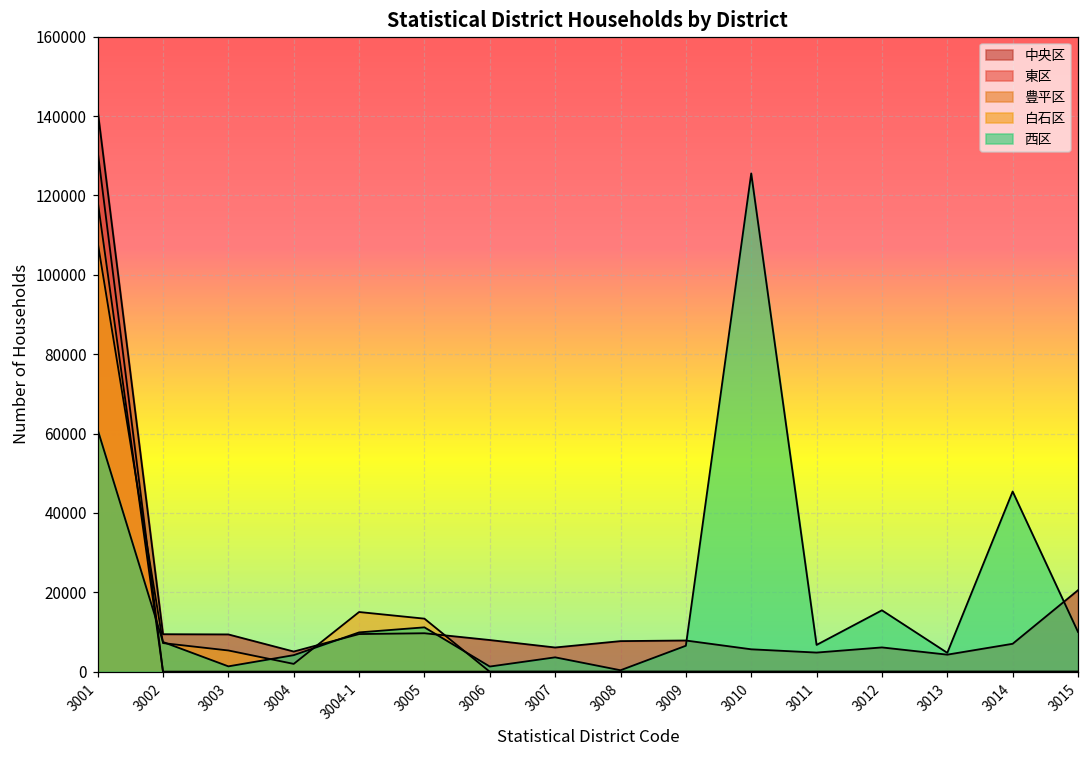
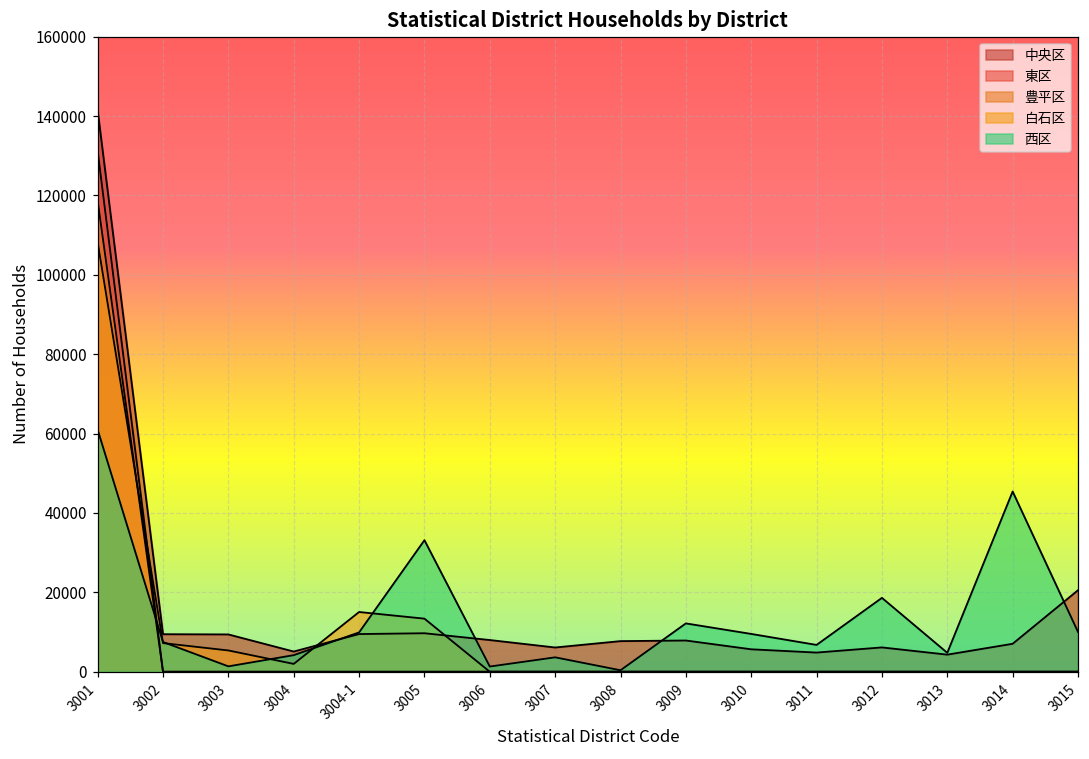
  {
    "西区": {
      "3001": 61000,
      "3003": 1000,
      "3004": 4000,
-     "3005": 11000,
+     "3005": 33000,
      "3006": 1000,
      "3007": 4000,
-     "3009": 7000,
-     "3010": 126000,
+     "3009": 12000,
+     "3010": 10000,
      "3011": 7000,
-     "3012": 15000,
+     "3012": 19000,
      "3014": 45000,
      "3015": 10000
    }
  }
